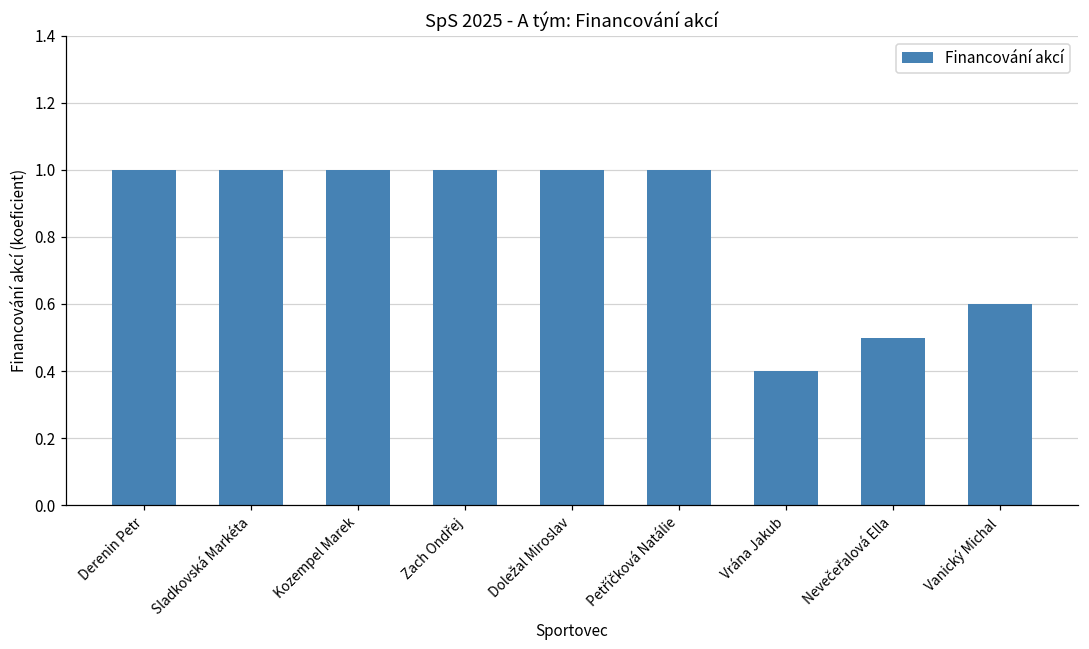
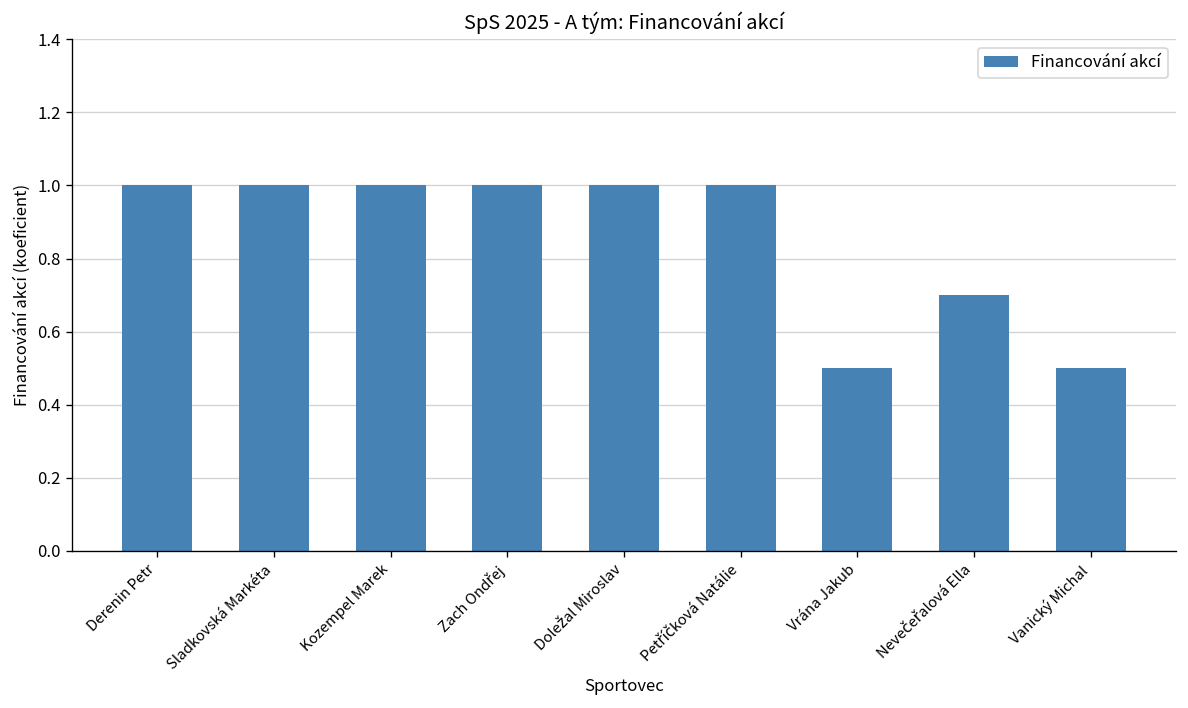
  {
    "Derenin Petr": 1.0,
    "Sladkovská Markéta": 1.0,
    "Kozempel Marek": 1.0,
    "Zach Ondřej": 1.0,
    "Doležal Miroslav": 1.0,
    "Petříčková Natálie": 1.0,
-   "Vrána Jakub": 0.4,
-   "Nevečeřalová Ella": 0.5,
-   "Vanický Michal": 0.6
+   "Vrána Jakub": 0.5,
+   "Nevečeřalová Ella": 0.7,
+   "Vanický Michal": 0.5
  }
